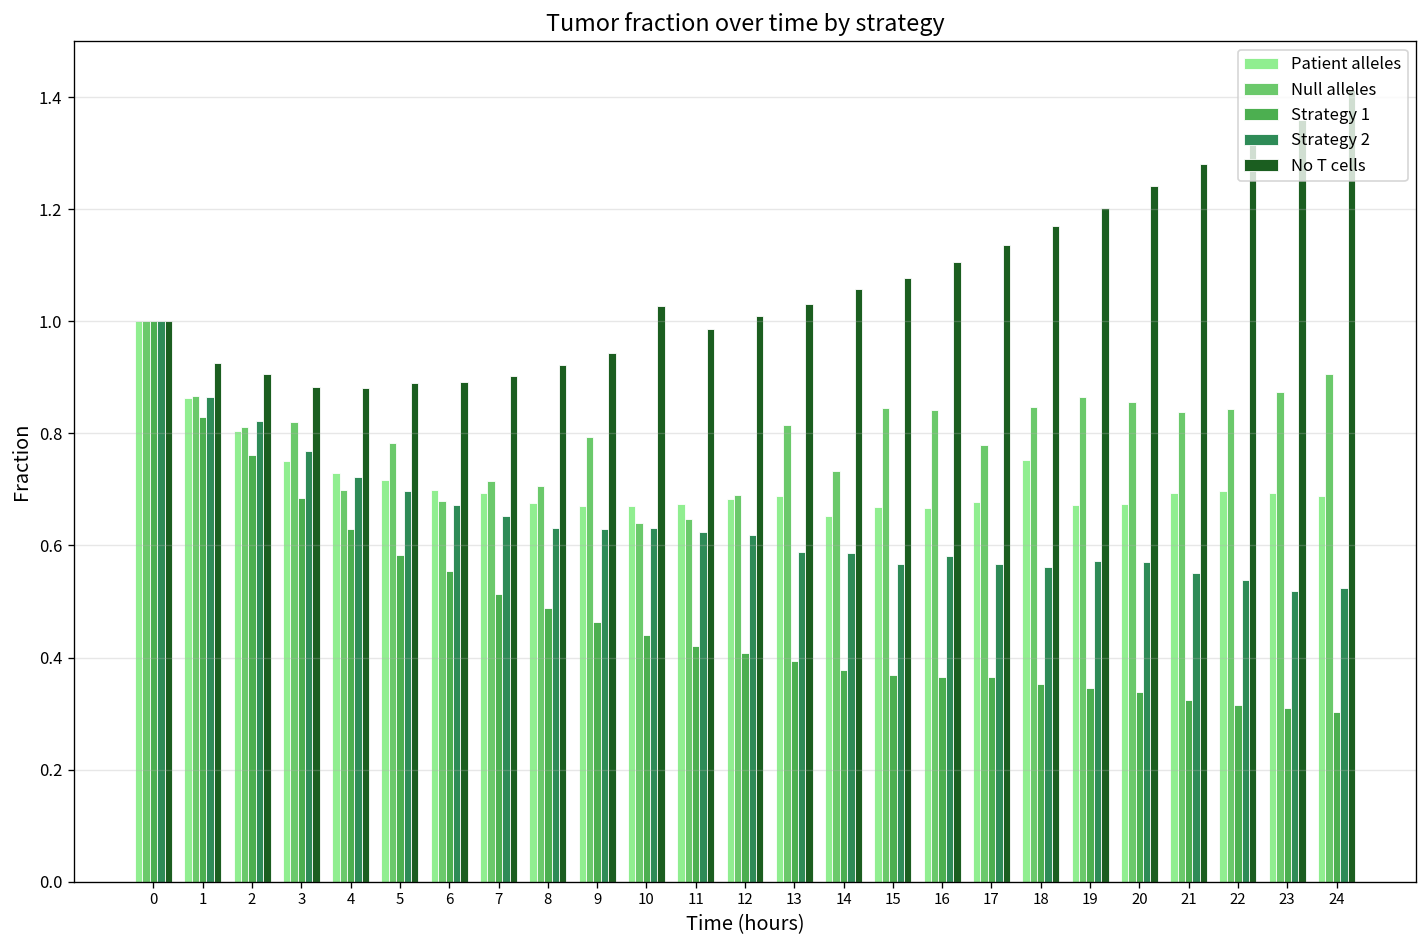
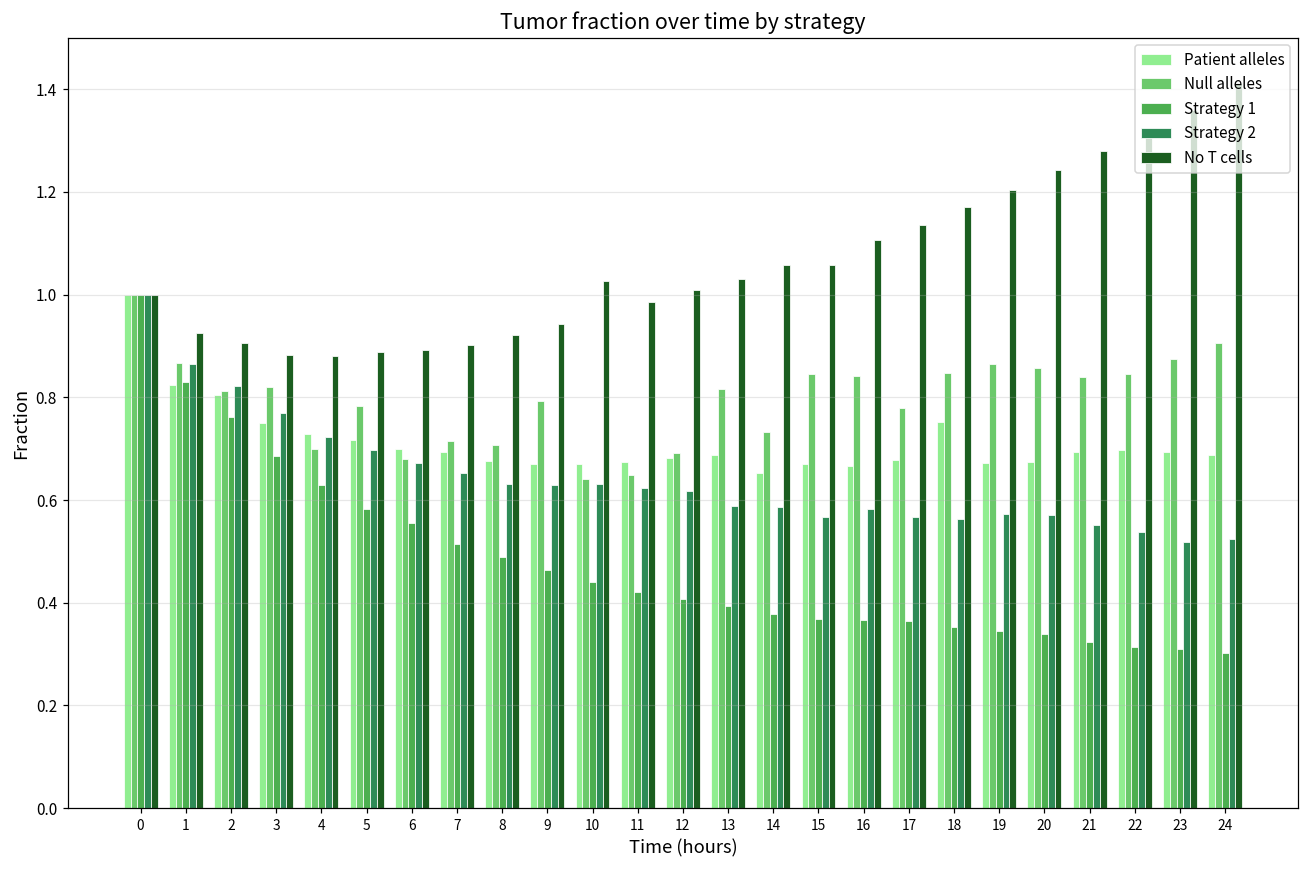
  {
    "Patient alleles": {
      "0": 1.00,
-     "1": 0.86,
+     "1": 0.82,
      "2": 0.80,
      "3": 0.75,
      "4": 0.73,
      "5": 0.72,
      "6": 0.70,
      "7": 0.69,
      "8": 0.68,
      "9": 0.67,
      "10": 0.67,
      "11": 0.67,
      "12": 0.68,
      "13": 0.69,
      "14": 0.65,
      "15": 0.67,
      "16": 0.67,
      "17": 0.68,
      "18": 0.75,
      "19": 0.67,
      "20": 0.67,
      "21": 0.69,
      "22": 0.70,
      "23": 0.69,
      "24": 0.69
    },
    "No T cells": {
      "0": 1.00,
      "1": 0.93,
      "2": 0.91,
      "3": 0.88,
      "4": 0.88,
      "5": 0.89,
      "6": 0.89,
      "7": 0.90,
      "8": 0.92,
      "9": 0.94,
      "10": 1.03,
      "11": 0.99,
      "12": 1.01,
      "13": 1.03,
      "14": 1.06,
-     "15": 1.08,
+     "15": 1.06,
      "16": 1.11,
      "17": 1.14,
      "18": 1.17,
      "19": 1.20,
      "20": 1.24,
      "21": 1.28
    }
  }
